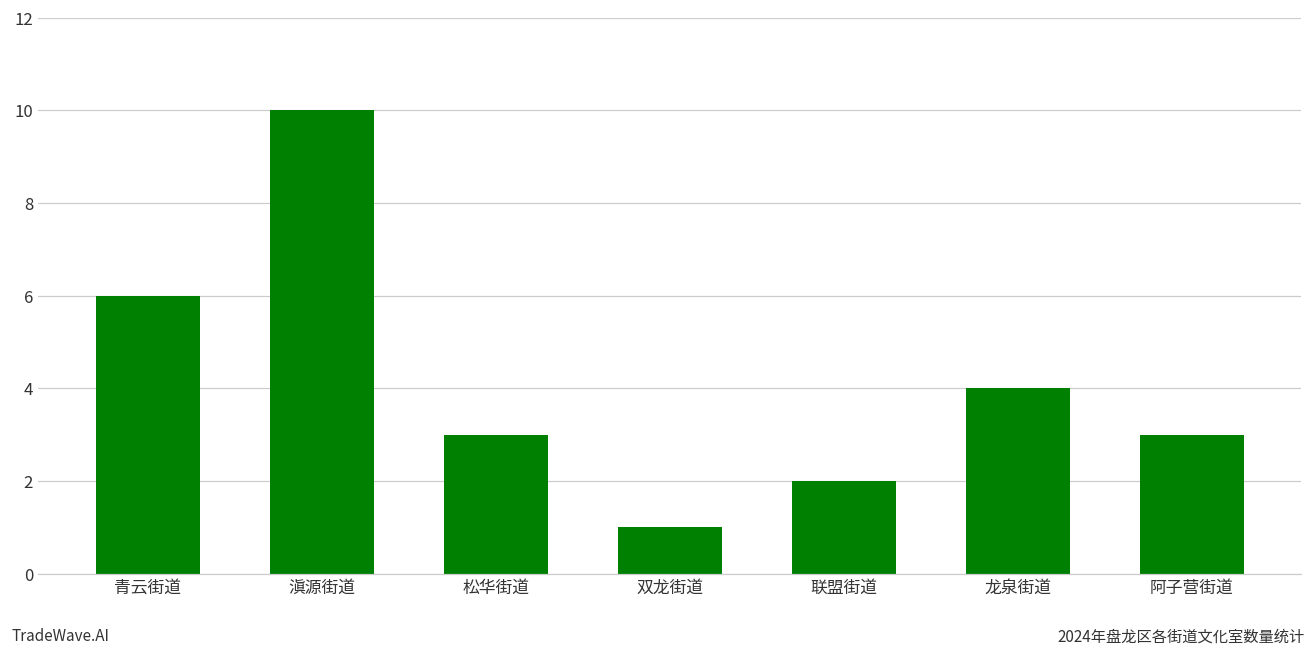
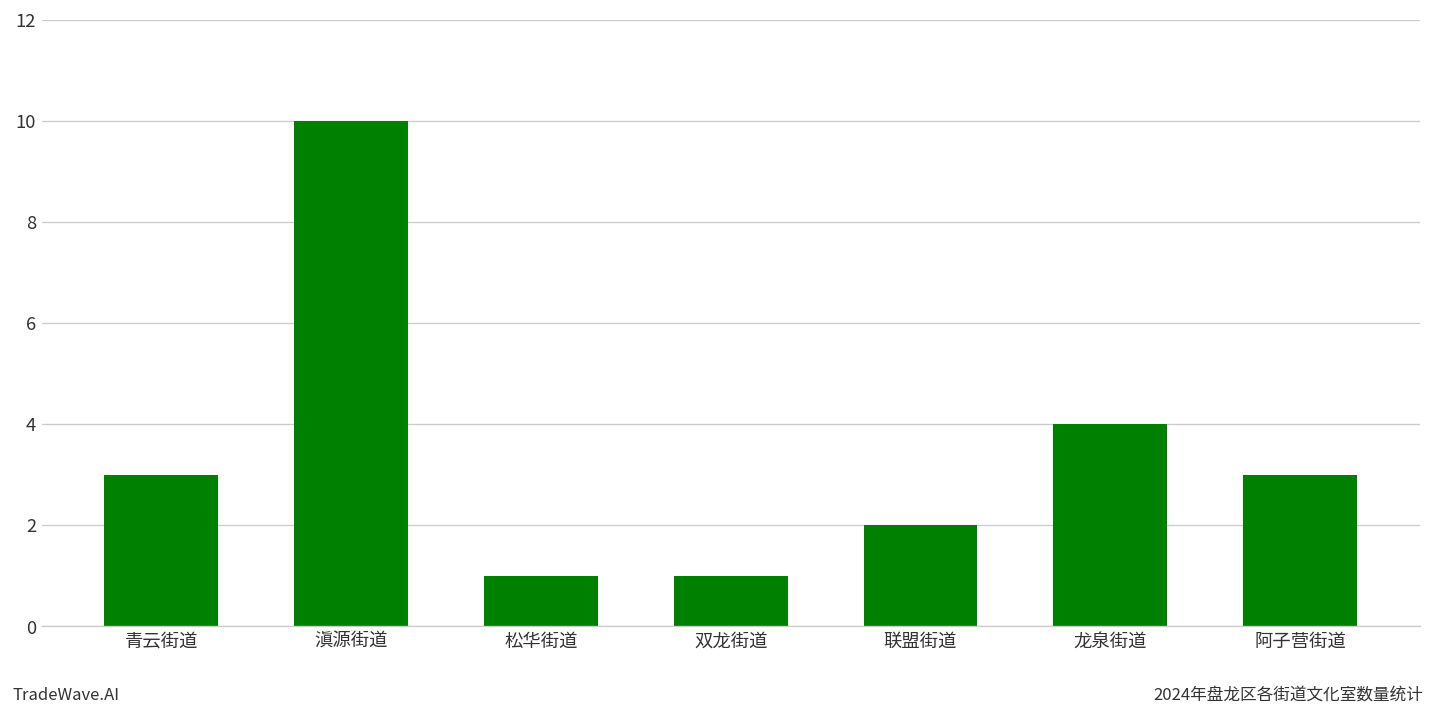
  {
-   "青云街道": 6,
+   "青云街道": 3,
    "滇源街道": 10,
-   "松华街道": 3,
+   "松华街道": 1,
    "双龙街道": 1,
    "联盟街道": 2,
    "龙泉街道": 4,
    "阿子营街道": 3
  }
